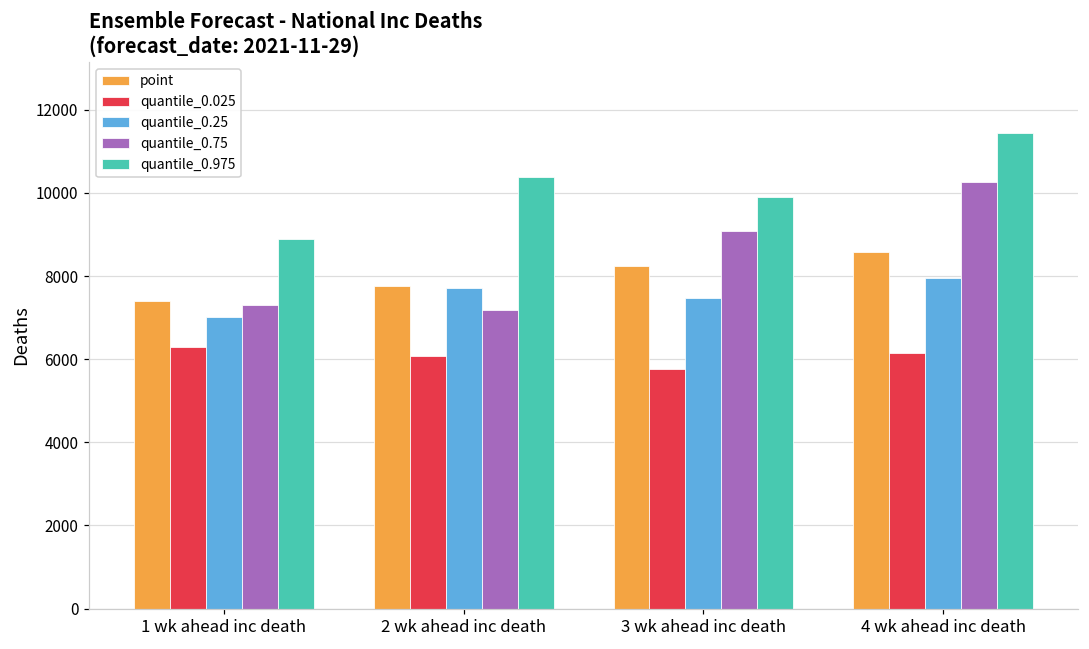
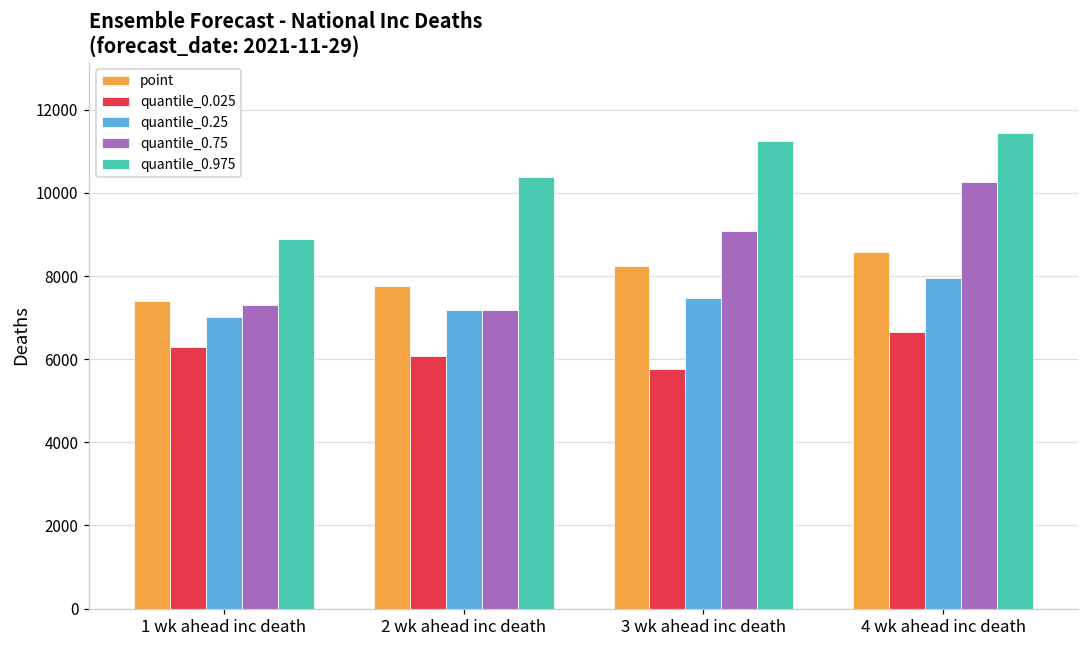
  {
    "point": {
      "1 wk ahead inc death": 7400,
      "2 wk ahead inc death": 7800,
      "3 wk ahead inc death": 8200,
      "4 wk ahead inc death": 8600
    },
    "quantile_0.025": {
      "1 wk ahead inc death": 6300,
      "2 wk ahead inc death": 6100,
      "3 wk ahead inc death": 5800,
-     "4 wk ahead inc death": 6200
+     "4 wk ahead inc death": 6700
    },
    "quantile_0.25": {
      "1 wk ahead inc death": 7000,
-     "2 wk ahead inc death": 7700,
+     "2 wk ahead inc death": 7200,
      "3 wk ahead inc death": 7500,
      "4 wk ahead inc death": 8000
    },
    "quantile_0.75": {
      "1 wk ahead inc death": 7300,
      "2 wk ahead inc death": 7200,
      "3 wk ahead inc death": 9100,
      "4 wk ahead inc death": 10300
    },
    "quantile_0.975": {
      "1 wk ahead inc death": 8900,
      "2 wk ahead inc death": 10400,
-     "3 wk ahead inc death": 9900,
+     "3 wk ahead inc death": 11200,
      "4 wk ahead inc death": 11400
    }
  }
